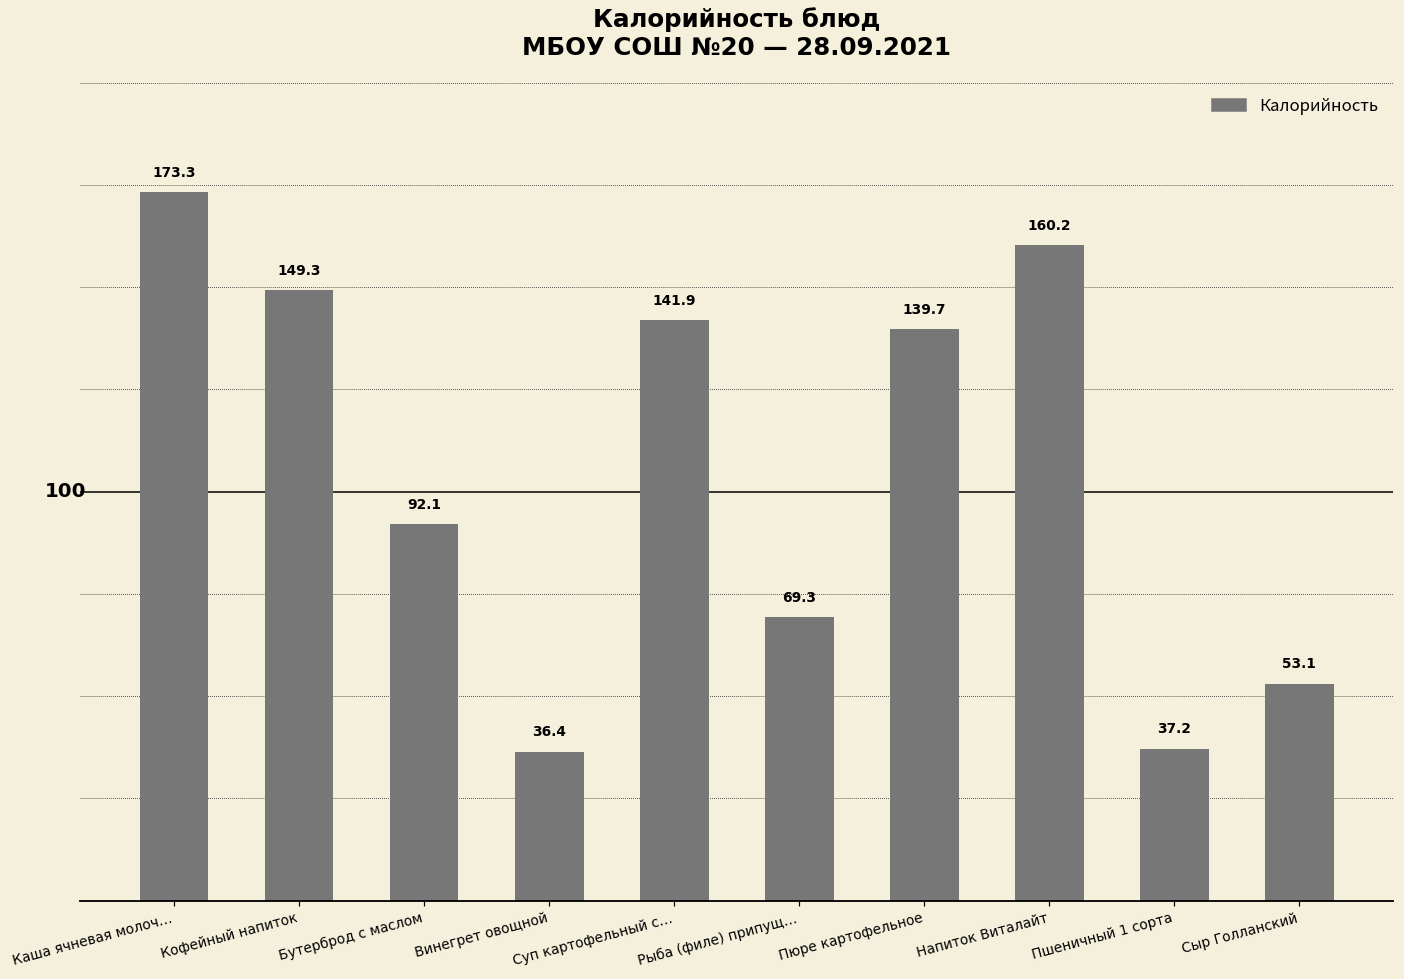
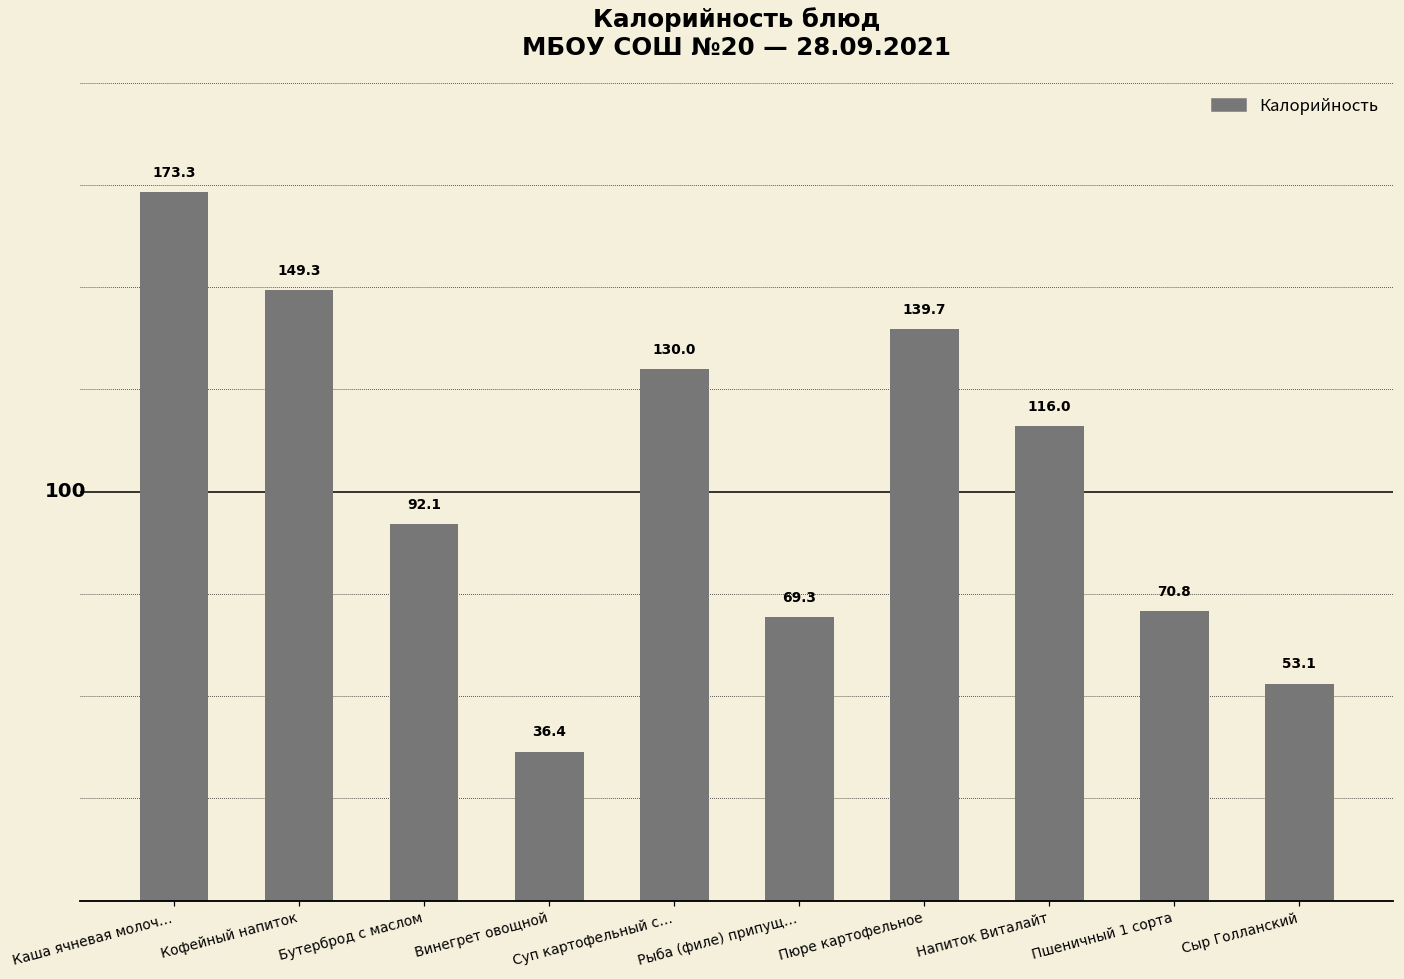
  {
    "Каша ячневая молоч…": 173.3,
    "Кофейный напиток": 149.3,
    "Бутерброд с маслом": 92.1,
    "Винегрет овощной": 36.4,
-   "Суп картофельный с…": 141.9,
+   "Суп картофельный с…": 130.0,
    "Рыба (филе) припущ…": 69.3,
    "Пюре картофельное": 139.7,
-   "Напиток Виталайт": 160.2,
-   "Пшеничный 1 сорта": 37.2,
+   "Напиток Виталайт": 116.0,
+   "Пшеничный 1 сорта": 70.8,
    "Сыр Голланский": 53.1
  }
